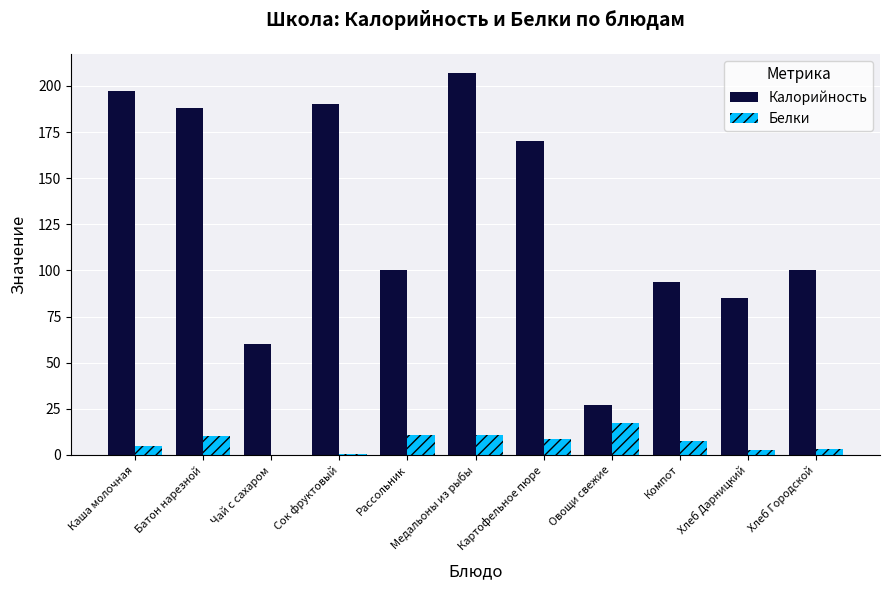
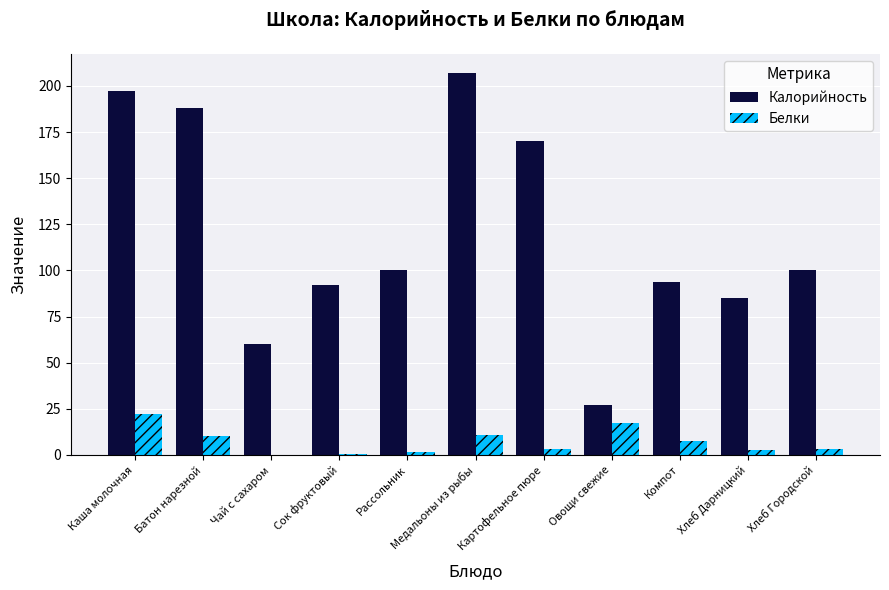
  {
    "Калорийность": {
      "Каша молочная": 197,
      "Батон нарезной": 188,
      "Чай с сахаром": 60,
-     "Сок фруктовый": 190,
+     "Сок фруктовый": 92,
      "Рассольник": 101,
      "Медальоны из рыбы": 207,
      "Картофельное пюре": 170,
      "Овощи свежие": 27,
      "Компот": 94,
      "Хлеб Дарницкий": 85,
      "Хлеб Городской": 100
    },
    "Белки": {
-     "Каша молочная": 5,
+     "Каша молочная": 22,
      "Батон нарезной": 10,
-     "Рассольник": 11,
+     "Рассольник": 2,
      "Медальоны из рыбы": 11,
-     "Картофельное пюре": 9,
+     "Картофельное пюре": 3,
      "Овощи свежие": 17,
      "Компот": 7,
      "Хлеб Дарницкий": 3,
      "Хлеб Городской": 3
    }
  }
